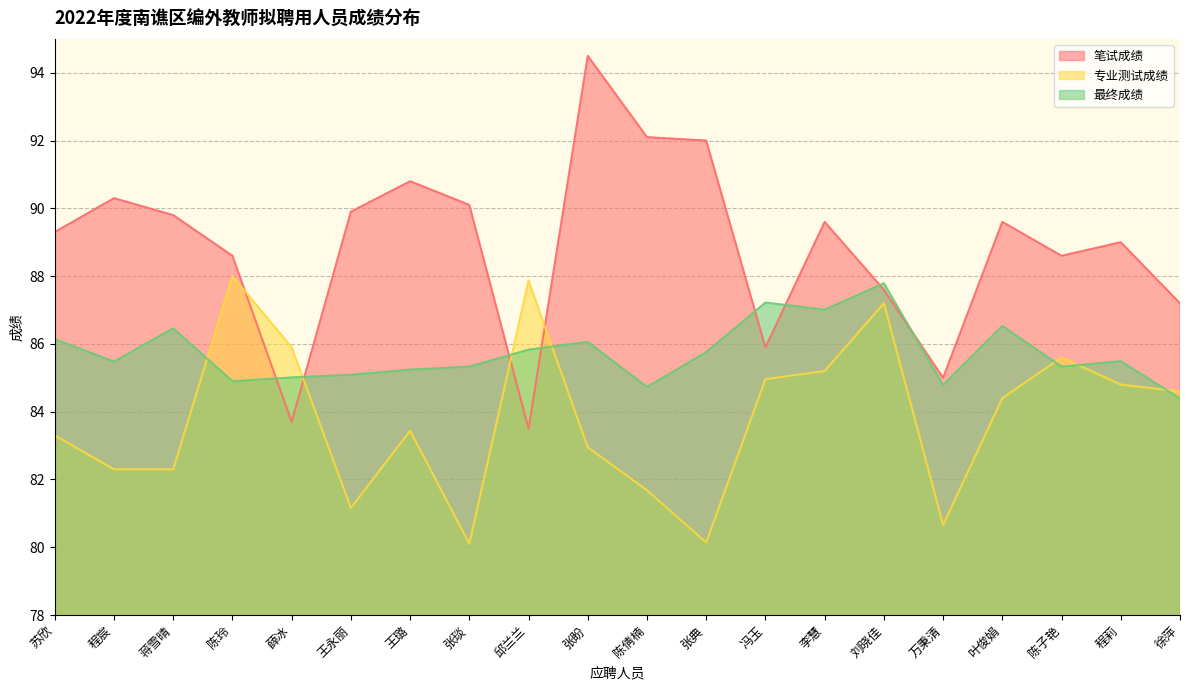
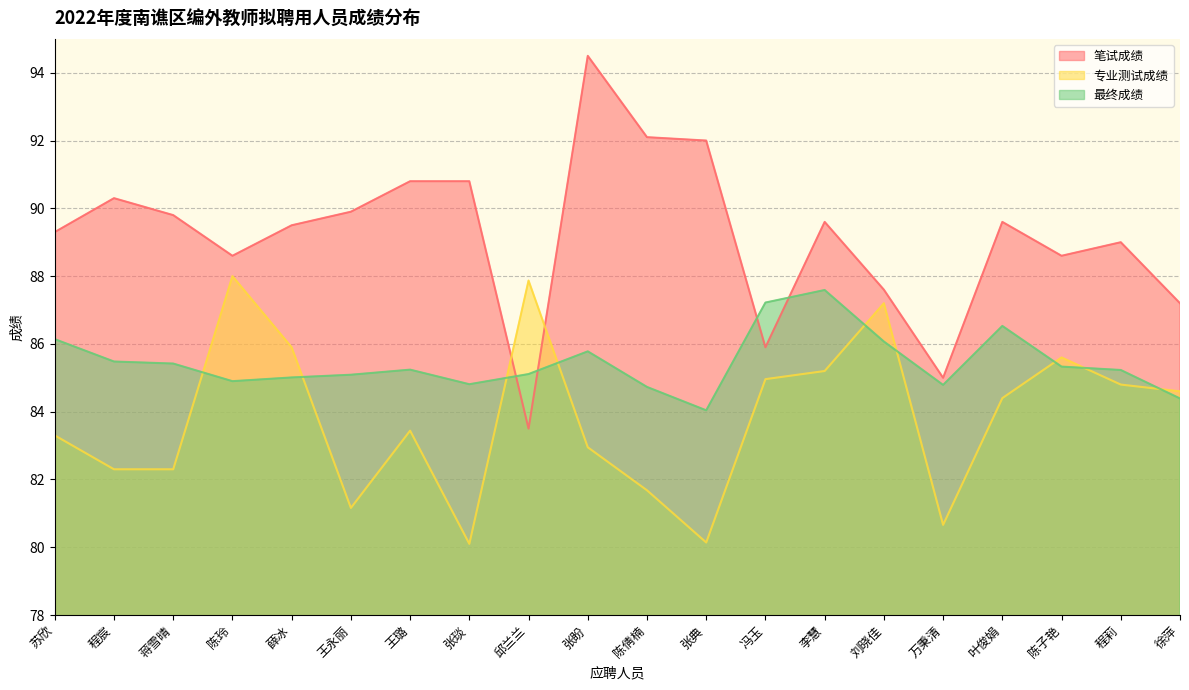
  {
    "笔试成绩": {
      "苏欣": 89.3,
      "程宸": 90.3,
      "蒋雪晴": 89.8,
      "陈玲": 88.6,
-     "薛冰": 83.7,
+     "薛冰": 89.5,
      "王永丽": 89.9,
      "王璐": 90.8,
-     "张琰": 90.1,
+     "张琰": 90.8,
      "邱兰兰": 83.5,
      "张盼": 94.5,
      "陈倩楠": 92.1,
      "张典": 92.0,
      "冯玉": 85.9,
      "李慧": 89.6,
      "刘晓佳": 87.6,
      "万秉清": 85.0,
      "叶俊娟": 89.6,
      "陈子艳": 88.6,
      "程莉": 89.0,
      "徐萍": 87.2
    },
    "专业测试成绩": {
      "苏欣": 83.3,
      "程宸": 82.3,
      "蒋雪晴": 82.3,
      "陈玲": 88.0,
      "薛冰": 85.9,
      "王永丽": 81.2,
      "王璐": 83.4,
      "张琰": 80.1,
      "邱兰兰": 87.9,
      "张盼": 83.0,
      "陈倩楠": 81.7,
      "张典": 80.1,
      "冯玉": 85.0,
      "李慧": 85.2,
      "刘晓佳": 87.2,
      "万秉清": 80.7,
      "叶俊娟": 84.4,
      "陈子艳": 85.6,
      "程莉": 84.8,
      "徐萍": 84.6
    },
    "最终成绩": {
      "苏欣": 86.1,
      "程宸": 85.5,
-     "蒋雪晴": 86.5,
+     "蒋雪晴": 85.4,
      "陈玲": 84.9,
      "薛冰": 85.0,
      "王永丽": 85.1,
      "王璐": 85.2,
-     "张琰": 85.3,
-     "邱兰兰": 85.8,
-     "张盼": 86.1,
+     "张琰": 84.8,
+     "邱兰兰": 85.1,
+     "张盼": 85.8,
      "陈倩楠": 84.7,
-     "张典": 85.8,
+     "张典": 84.0,
      "冯玉": 87.2,
-     "李慧": 87.0,
-     "刘晓佳": 87.8,
+     "李慧": 87.6,
+     "刘晓佳": 86.1,
      "万秉清": 84.8,
      "叶俊娟": 86.5,
      "陈子艳": 85.3,
-     "程莉": 85.5,
+     "程莉": 85.2,
      "徐萍": 84.4
    }
  }
